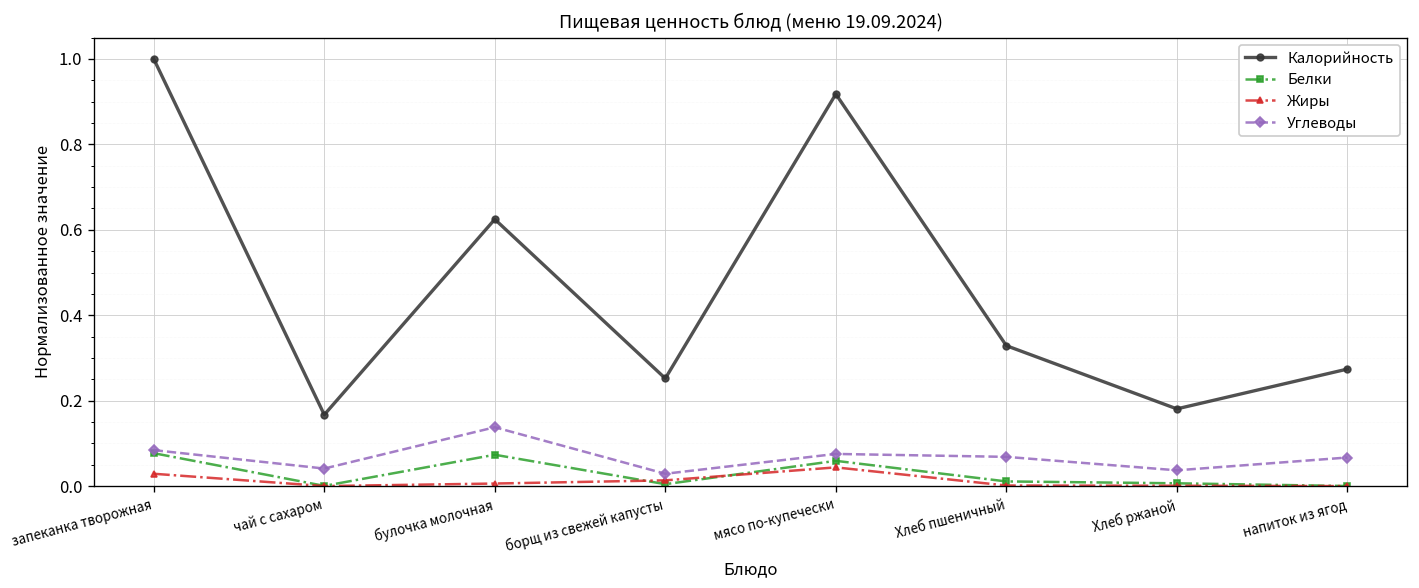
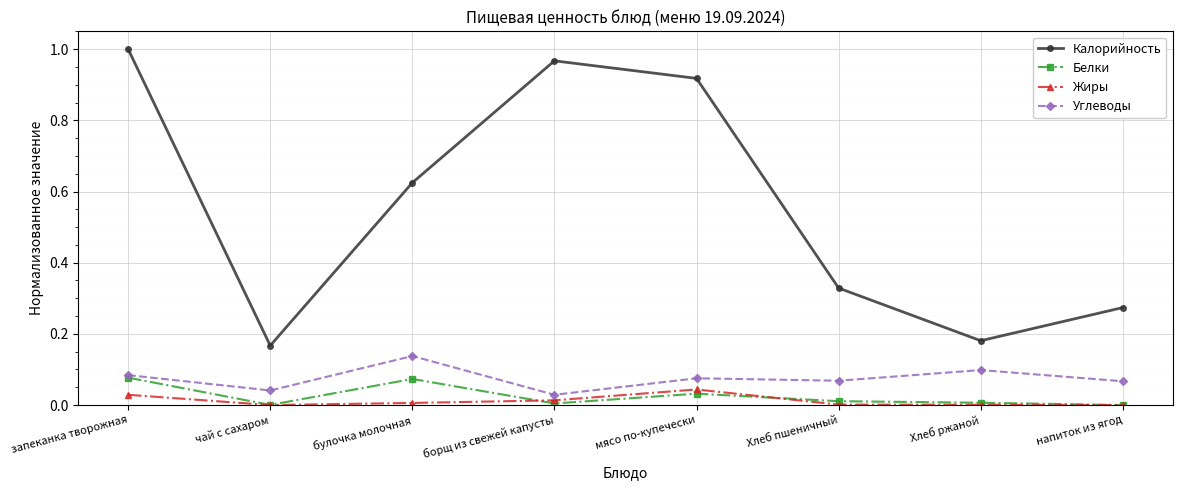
  {
    "Калорийность": {
      "запеканка творожная": 1.00,
      "чай с сахаром": 0.17,
      "булочка молочная": 0.62,
-     "борщ из свежей капусты": 0.25,
+     "борщ из свежей капусты": 0.97,
      "мясо по-купечески": 0.92,
      "Хлеб пшеничный": 0.33,
      "Хлеб ржаной": 0.18,
      "напиток из ягод": 0.27
    },
    "Белки": {
      "запеканка творожная": 0.08,
      "булочка молочная": 0.07,
      "борщ из свежей капусты": 0.00,
-     "мясо по-купечески": 0.06,
+     "мясо по-купечески": 0.03,
      "Хлеб пшеничный": 0.01
    },
    "Жиры": {
      "запеканка творожная": 0.03,
      "булочка молочная": 0.01,
      "борщ из свежей капусты": 0.01,
      "мясо по-купечески": 0.04,
      "Хлеб пшеничный": 0.00
    },
    "Углеводы": {
      "запеканка творожная": 0.08,
      "чай с сахаром": 0.04,
      "булочка молочная": 0.14,
      "борщ из свежей капусты": 0.03,
      "мясо по-купечески": 0.08,
      "Хлеб пшеничный": 0.07,
-     "Хлеб ржаной": 0.04,
+     "Хлеб ржаной": 0.10,
      "напиток из ягод": 0.07
    }
  }
